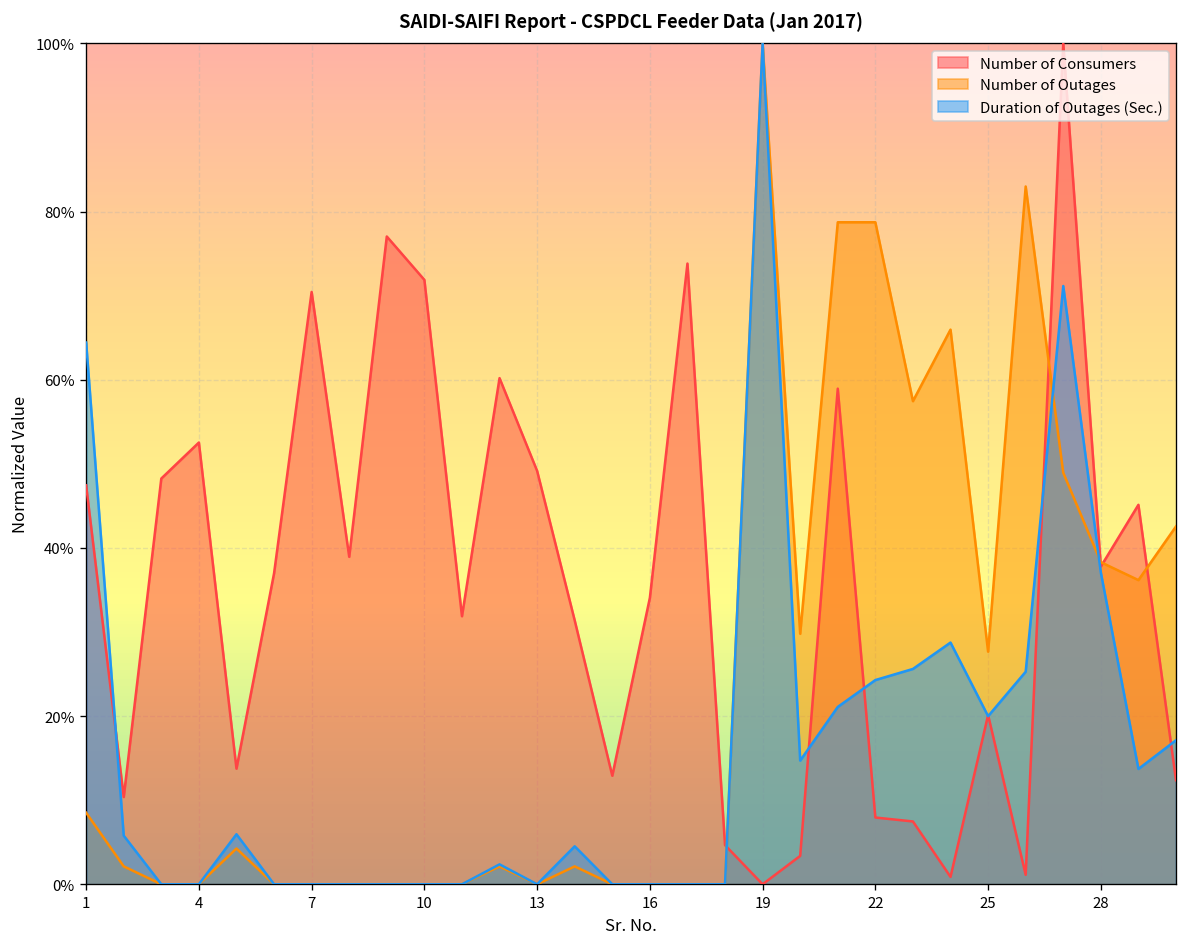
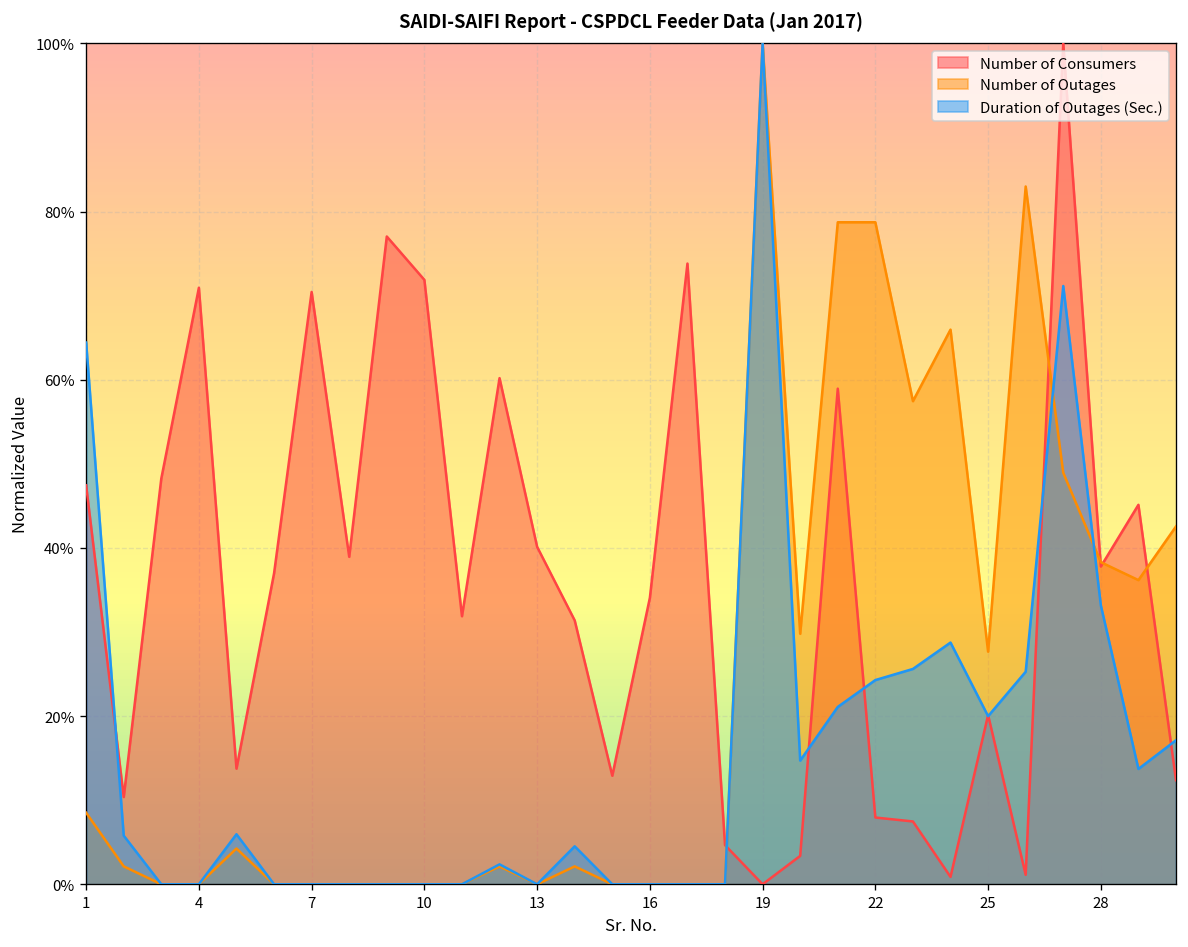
  {
    "Number of Consumers": {
      "1": "47%",
-     "4": "53%",
+     "4": "71%",
      "7": "70%",
      "10": "72%",
-     "13": "49%",
+     "13": "40%",
      "16": "34%",
      "19": "0%",
      "22": "8%",
      "28": "38%"
    },
    "Number of Outages": {
      "1": "9%",
      "22": "79%",
      "25": "28%",
      "28": "38%"
    },
    "Duration of Outages (Sec.)": {
      "1": "64%",
      "22": "24%",
-     "28": "37%"
+     "28": "33%"
    }
  }
